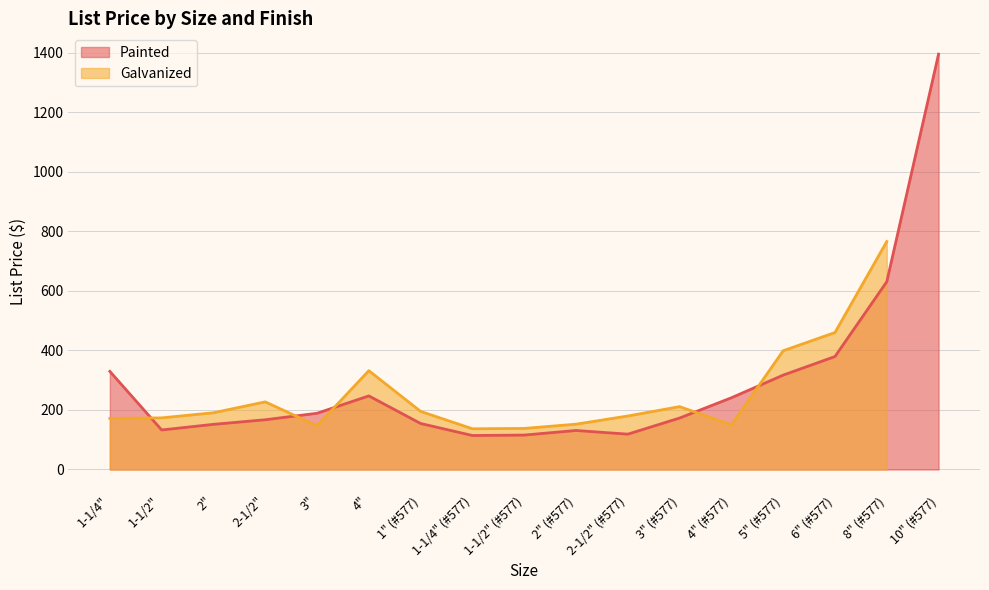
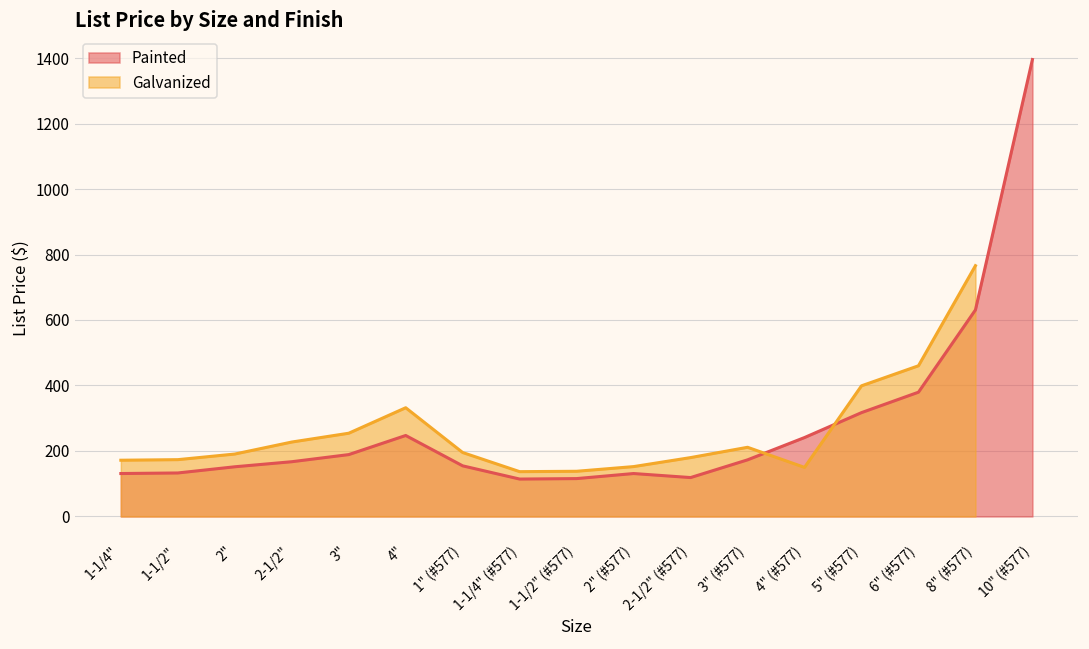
  {
    "Painted": {
-     "1-1/4\"": 330,
+     "1-1/4\"": 130,
      "1-1/2\"": 130,
      "2\"": 150,
      "2-1/2\"": 170,
      "3\"": 190,
      "4\"": 250,
      "1\" (#577)": 150,
      "1-1/4\" (#577)": 110,
      "1-1/2\" (#577)": 120,
      "2\" (#577)": 130,
      "2-1/2\" (#577)": 120,
      "3\" (#577)": 170,
      "4\" (#577)": 240,
      "5\" (#577)": 320,
      "6\" (#577)": 380,
      "8\" (#577)": 630,
      "10\" (#577)": 1400
    },
    "Galvanized": {
      "1-1/4\"": 170,
      "1-1/2\"": 170,
      "2\"": 190,
      "2-1/2\"": 230,
-     "3\"": 150,
+     "3\"": 250,
      "4\"": 330,
      "1\" (#577)": 200,
      "1-1/4\" (#577)": 140,
      "1-1/2\" (#577)": 140,
      "2\" (#577)": 150,
      "2-1/2\" (#577)": 180,
      "3\" (#577)": 210,
      "4\" (#577)": 150,
      "5\" (#577)": 400,
      "6\" (#577)": 460,
      "8\" (#577)": 770
    }
  }
